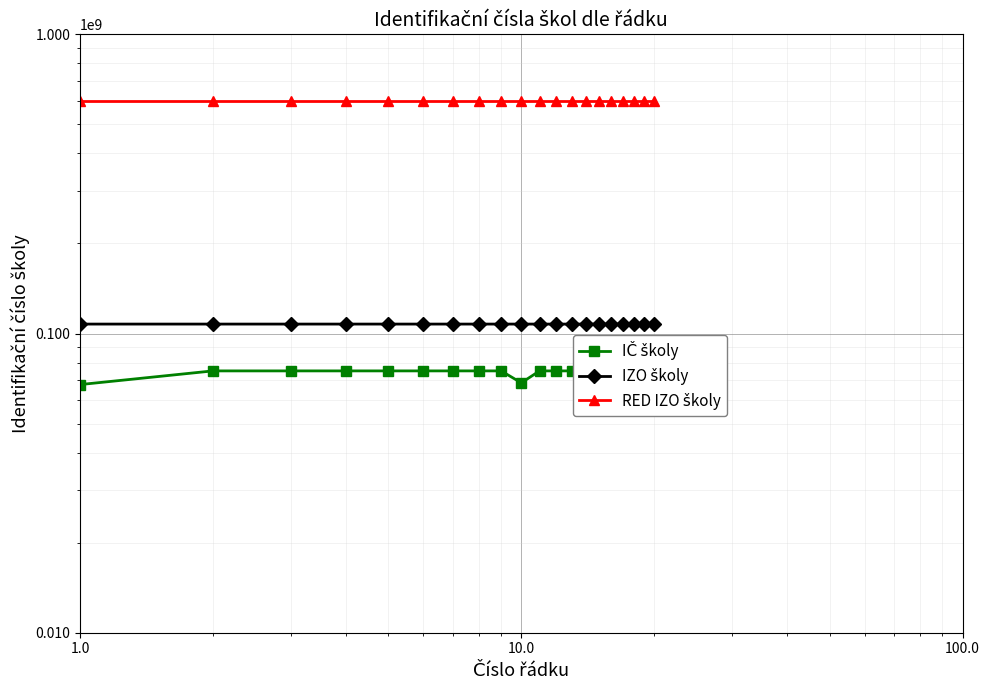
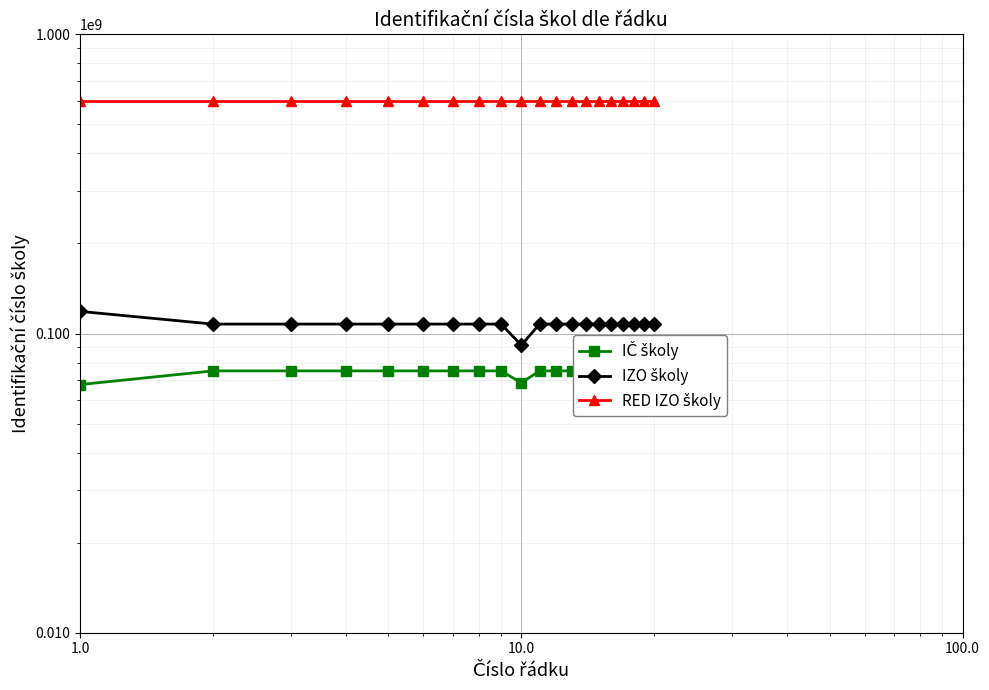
  {
    "IČ školy": {
      "1.0": 68000000,
      "10.0": 68000000
    },
    "IZO školy": {
-     "1.0": 108000000,
-     "10.0": 108000000
+     "1.0": 119000000,
+     "10.0": 91000000
    },
    "RED IZO školy": {
      "1.0": 600000000,
      "10.0": 600000000
    }
  }
